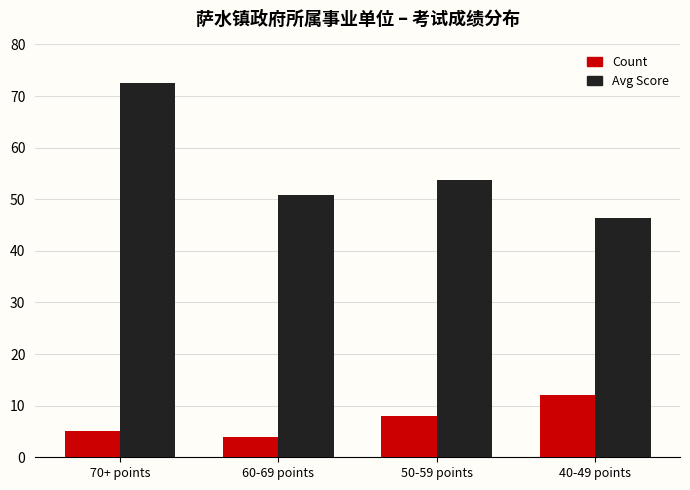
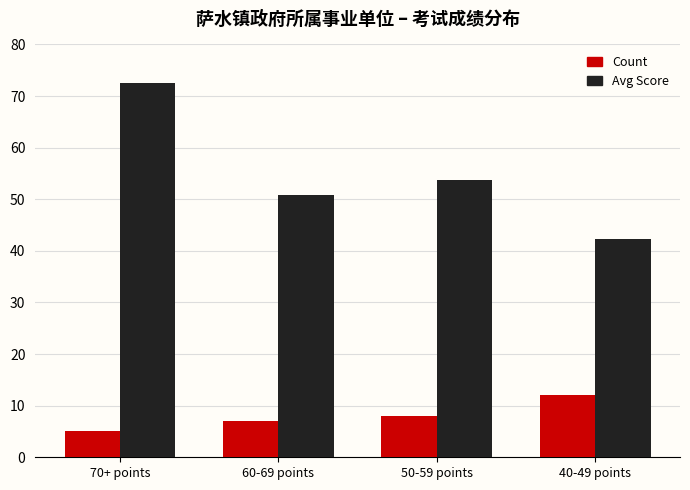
  {
    "Count": {
      "70+ points": 5,
-     "60-69 points": 4,
+     "60-69 points": 7,
      "50-59 points": 8,
      "40-49 points": 12
    },
    "Avg Score": {
      "70+ points": 73,
      "60-69 points": 51,
      "50-59 points": 54,
-     "40-49 points": 46
+     "40-49 points": 42
    }
  }
